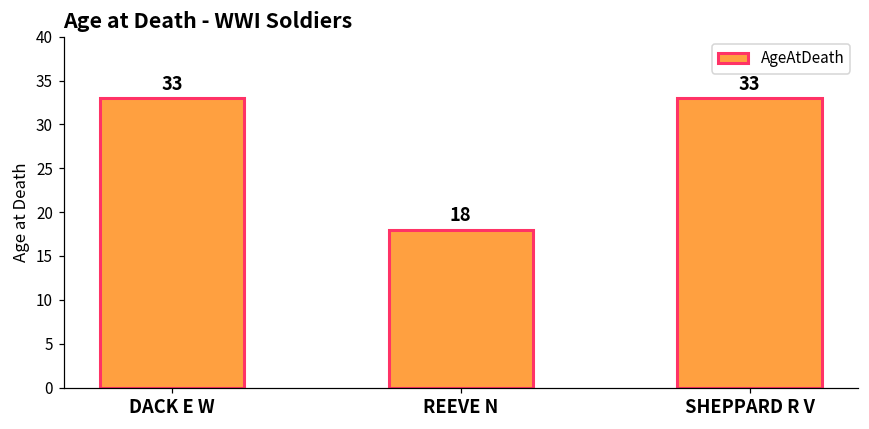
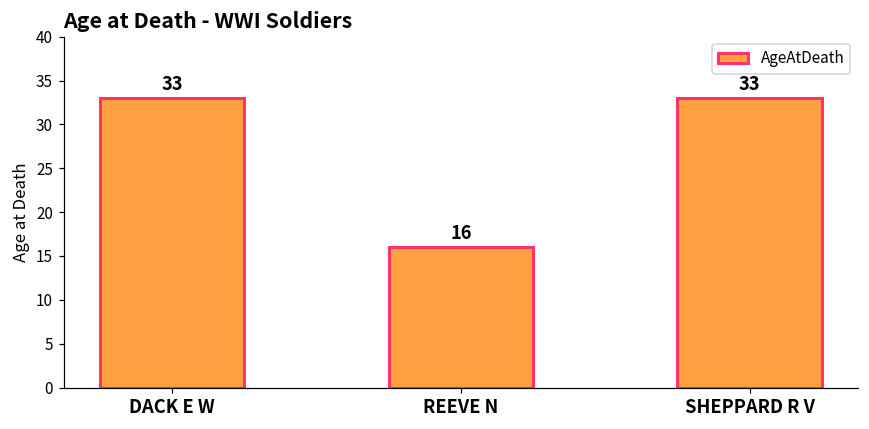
  {
    "DACK E W": 33,
-   "REEVE N": 18,
+   "REEVE N": 16,
    "SHEPPARD R V": 33
  }
